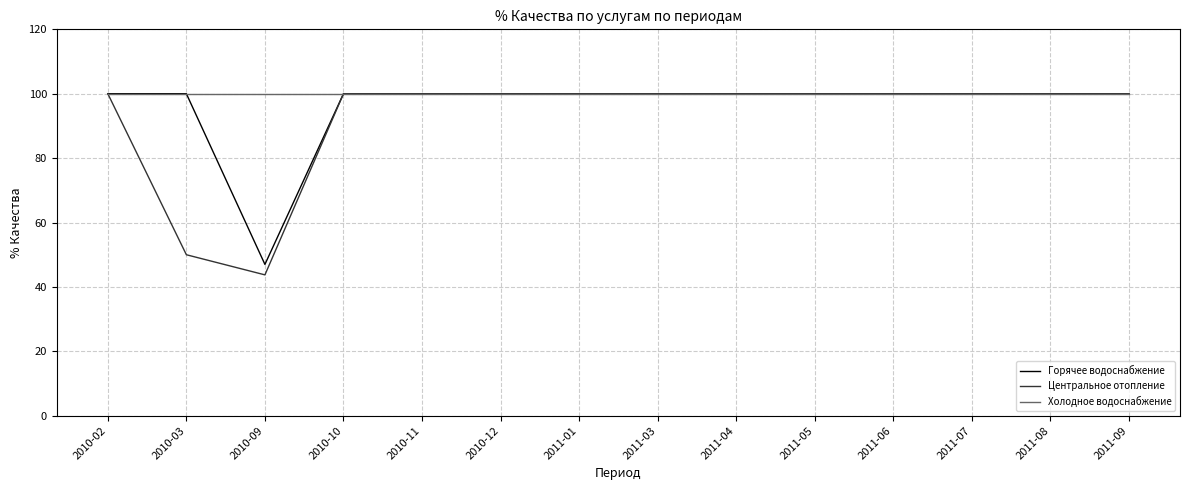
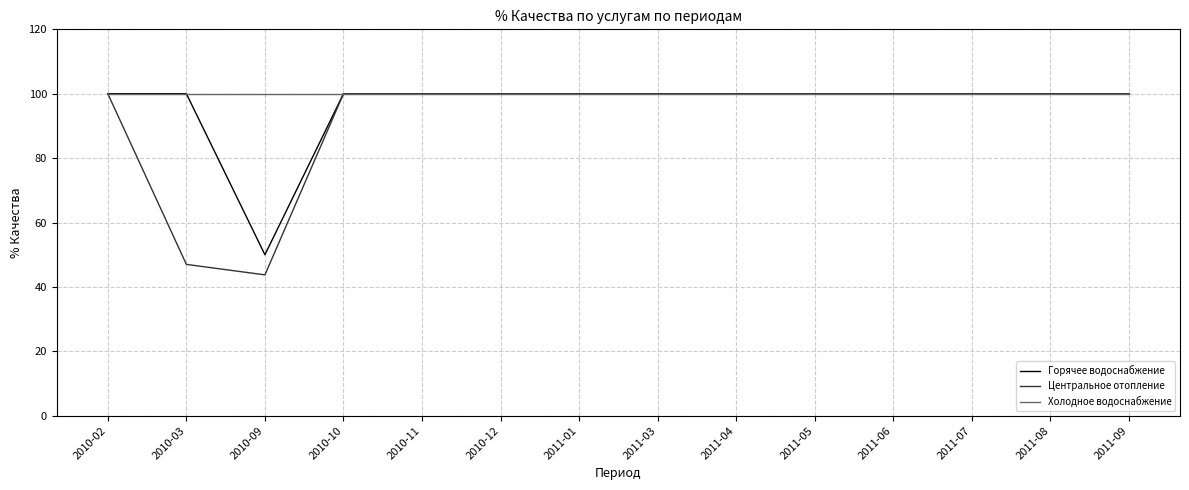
  {
    "Горячее водоснабжение": {
-     "2010-09": 47
+     "2010-09": 50
    },
    "Центральное отопление": {
-     "2010-03": 50,
+     "2010-03": 47,
      "2010-09": 44
    },
    "Холодное водоснабжение": {
      "2010-09": 100
    }
  }
